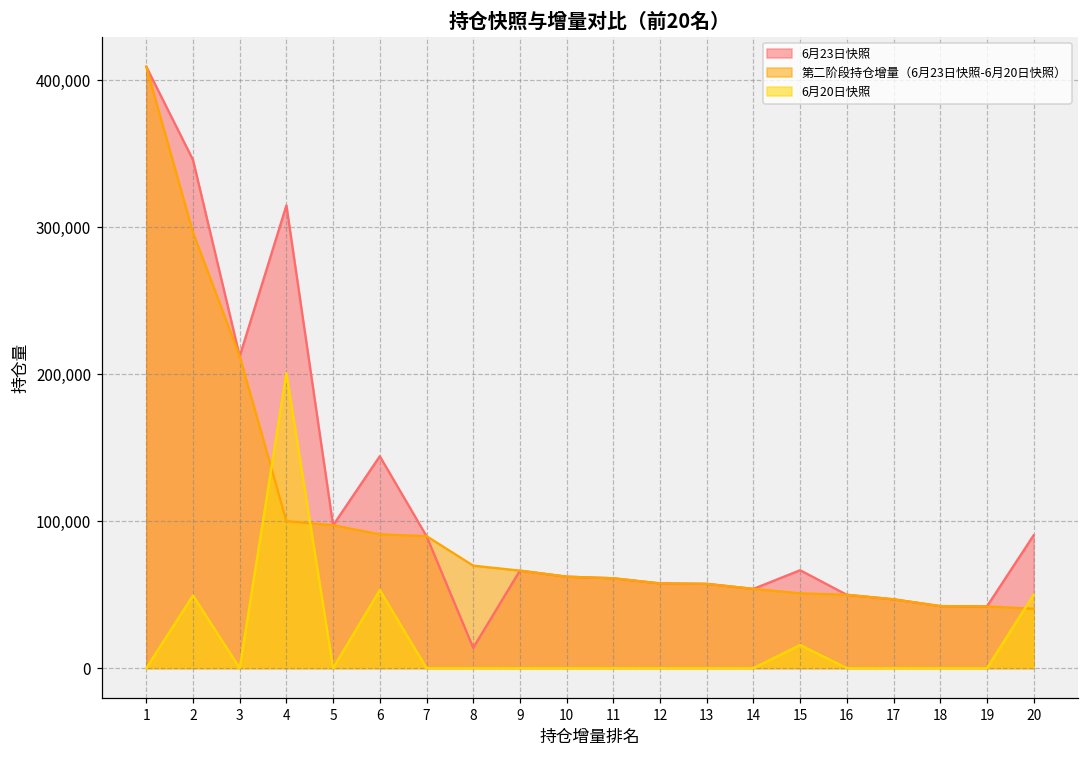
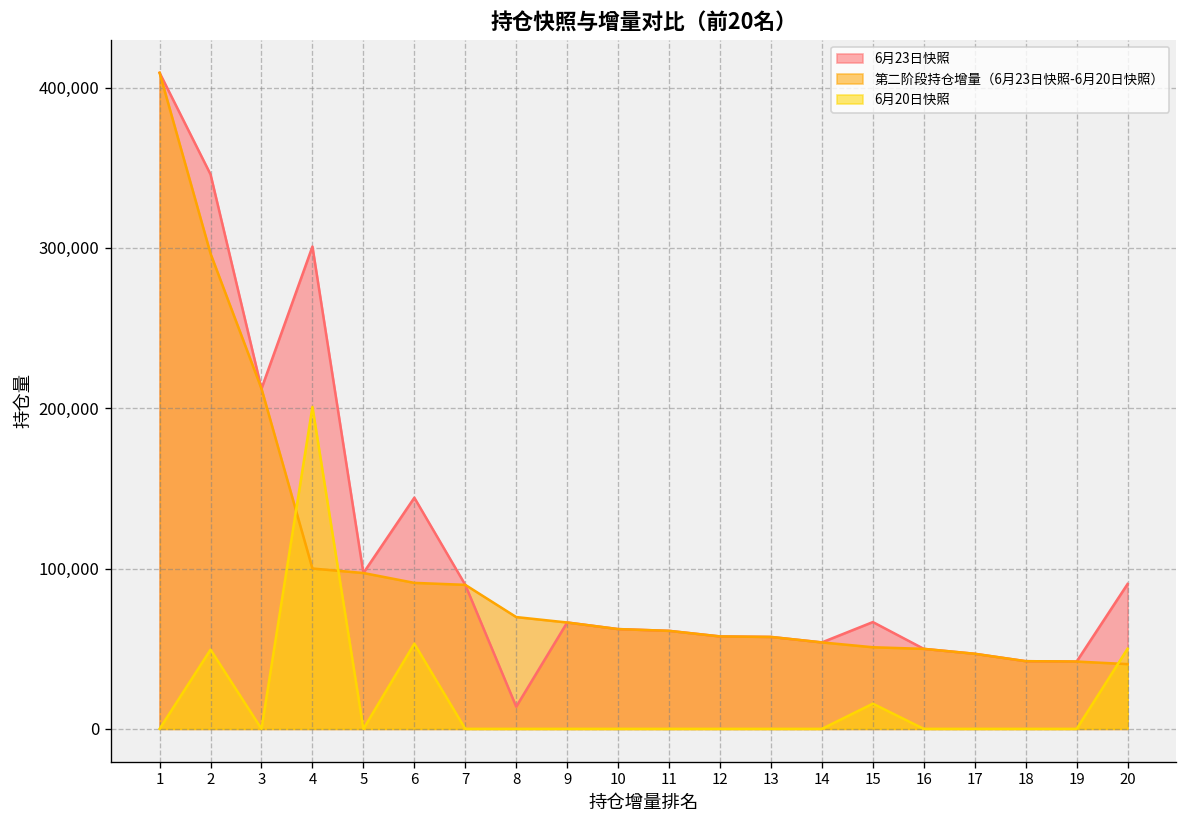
  {
    "6月23日快照": {
      "2": "346,000",
-     "4": "315,000",
+     "4": "301,000",
      "6": "144,000",
      "8": "14,000",
      "15": "67,000",
      "20": "90,000"
    }
  }
